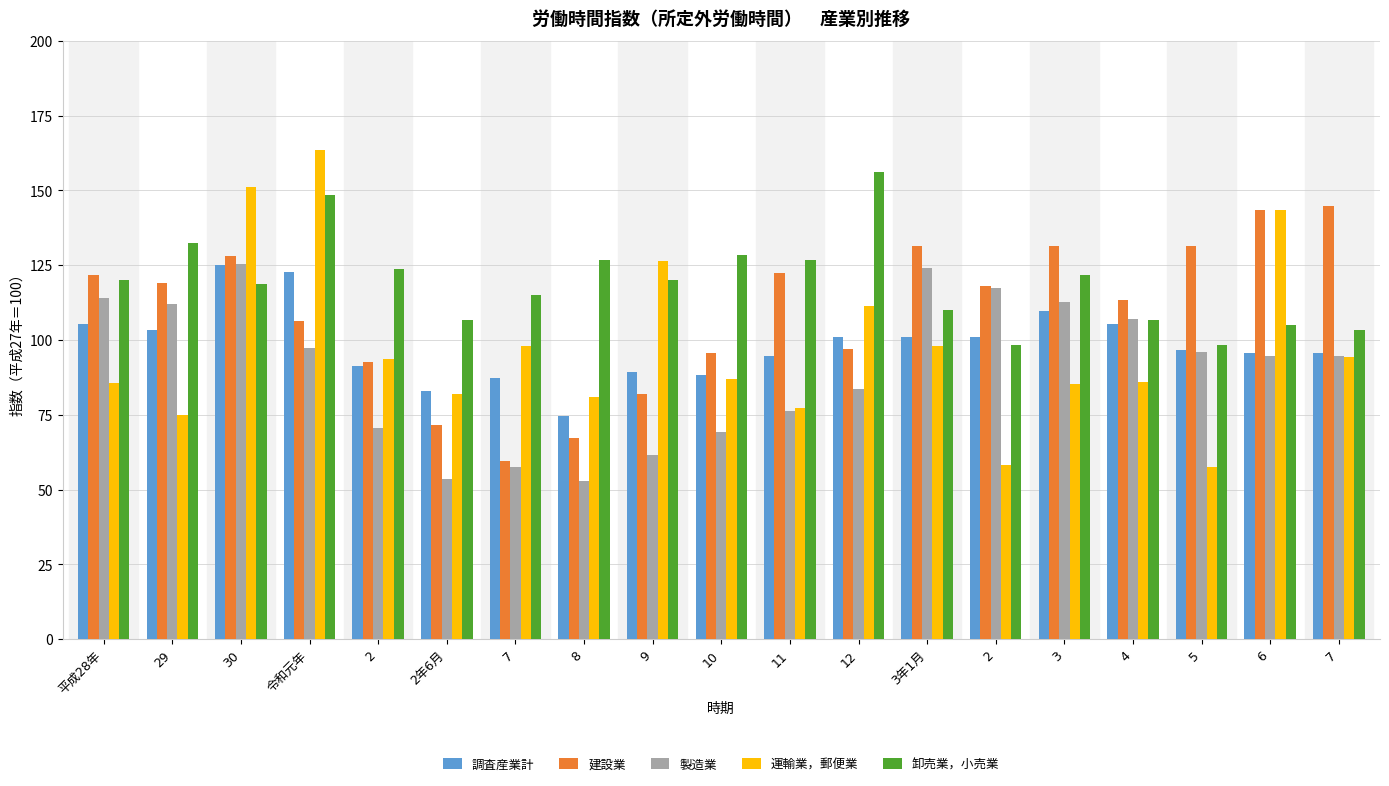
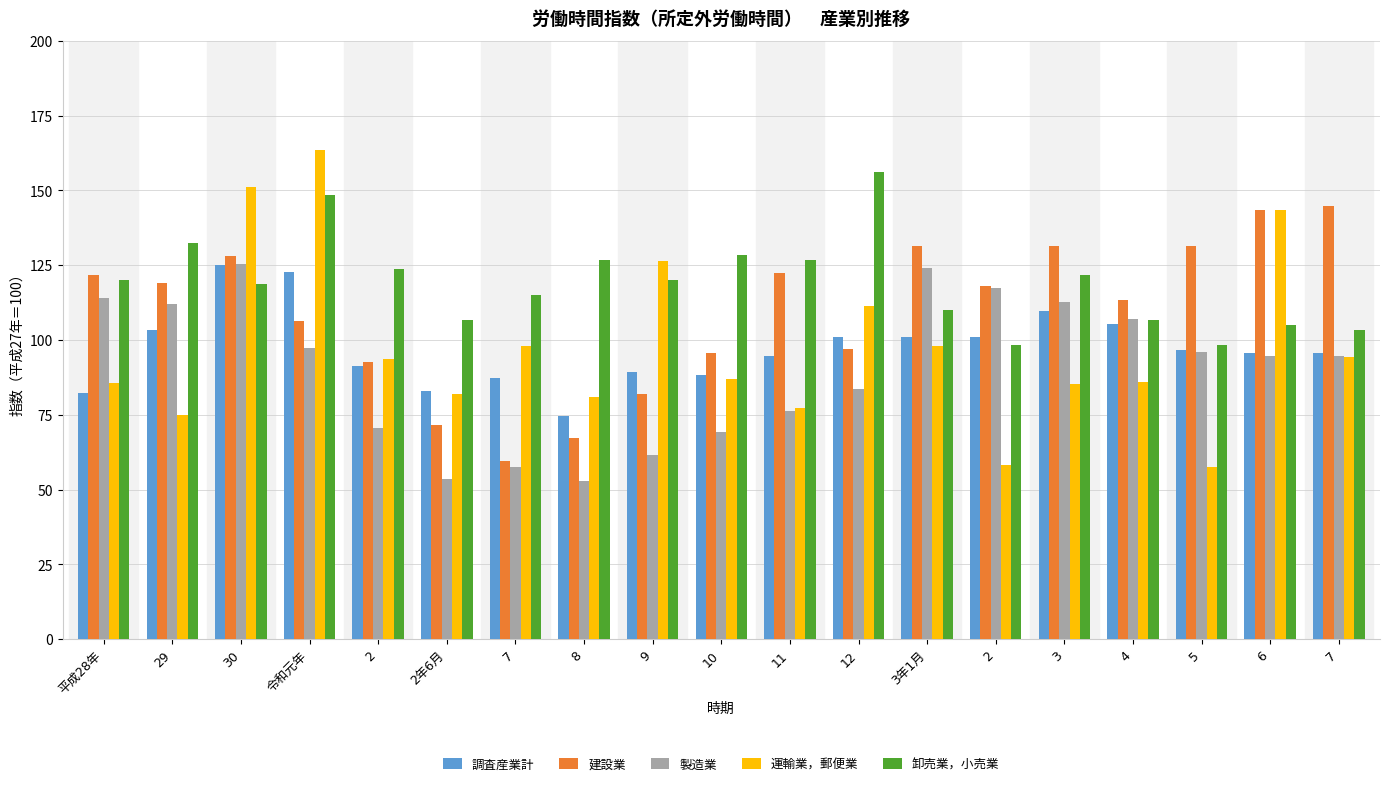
  {
    "調査産業計": {
-     "平成28年": 105,
+     "平成28年": 82,
      "29": 103,
      "30": 125,
      "令和元年": 123,
      "2年6月": 83,
      "8": 75,
      "9": 89,
      "10": 88,
      "11": 95,
      "12": 101,
      "3年1月": 101,
      "3": 110,
      "4": 105,
      "5": 97,
      "6": 96
    },
    "建設業": {
      "平成28年": 122,
      "29": 119,
      "30": 128,
      "令和元年": 107,
      "2年6月": 72,
      "8": 67,
      "9": 82,
      "10": 96,
      "11": 122,
      "12": 97,
      "3年1月": 131,
      "3": 131,
      "4": 113,
      "5": 131,
      "6": 143
    },
    "製造業": {
      "平成28年": 114,
      "29": 112,
      "30": 126,
      "令和元年": 97,
      "2年6月": 54,
      "8": 53,
      "9": 61,
      "10": 69,
      "11": 76,
      "12": 84,
      "3年1月": 124,
      "3": 113,
      "4": 107,
      "5": 96,
      "6": 95
    },
    "運輸業，郵便業": {
      "平成28年": 86,
      "29": 75,
      "30": 151,
      "令和元年": 164,
      "2年6月": 82,
      "8": 81,
      "9": 126,
      "10": 87,
      "11": 77,
      "12": 111,
      "3年1月": 98,
      "3": 85,
      "4": 86,
      "5": 58,
      "6": 144
    },
    "卸売業，小売業": {
      "平成28年": 120,
      "29": 132,
      "30": 119,
      "令和元年": 149,
      "2年6月": 107,
      "8": 127,
      "9": 120,
      "10": 128,
      "11": 127,
      "12": 156,
      "3年1月": 110,
      "3": 122,
      "4": 107,
      "5": 98,
      "6": 105
    }
  }
